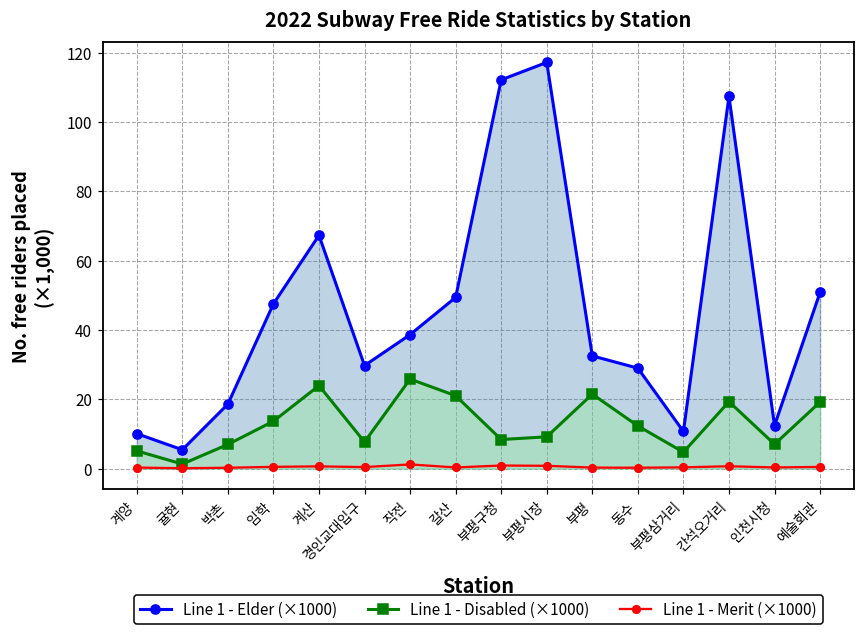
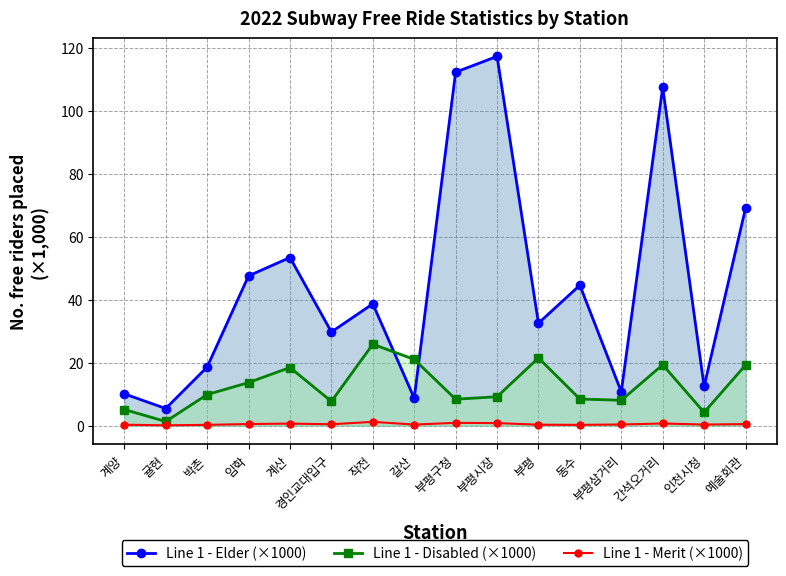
  {
    "Line 1 - Elder (×1000)": {
      "계양": 10,
      "귤현": 5,
      "박촌": 19,
      "임학": 48,
-     "계산": 67,
+     "계산": 53,
      "경인교대입구": 30,
      "작전": 39,
-     "갈산": 49,
+     "갈산": 9,
      "부평구청": 112,
      "부평시장": 117,
      "부평": 33,
-     "동수": 29,
+     "동수": 45,
      "부평삼거리": 11,
      "간석오거리": 107,
      "인천시청": 12,
-     "예술회관": 51
+     "예술회관": 69
    },
    "Line 1 - Disabled (×1000)": {
      "계양": 5,
      "귤현": 1,
-     "박촌": 7,
+     "박촌": 10,
      "임학": 14,
-     "계산": 24,
+     "계산": 18,
      "경인교대입구": 8,
      "작전": 26,
      "갈산": 21,
      "부평구청": 8,
      "부평시장": 9,
      "부평": 21,
-     "동수": 12,
-     "부평삼거리": 5,
+     "동수": 8,
+     "부평삼거리": 8,
      "간석오거리": 19,
-     "인천시청": 7,
+     "인천시청": 4,
      "예술회관": 19
    },
    "Line 1 - Merit (×1000)": {
      "계양": 0,
      "귤현": 0,
      "박촌": 0,
      "임학": 0,
      "계산": 1,
      "경인교대입구": 0,
      "작전": 1,
      "갈산": 0,
      "부평구청": 1,
      "부평시장": 1,
      "부평": 0,
      "동수": 0,
      "부평삼거리": 0,
      "간석오거리": 1,
      "인천시청": 0,
      "예술회관": 0
    }
  }
